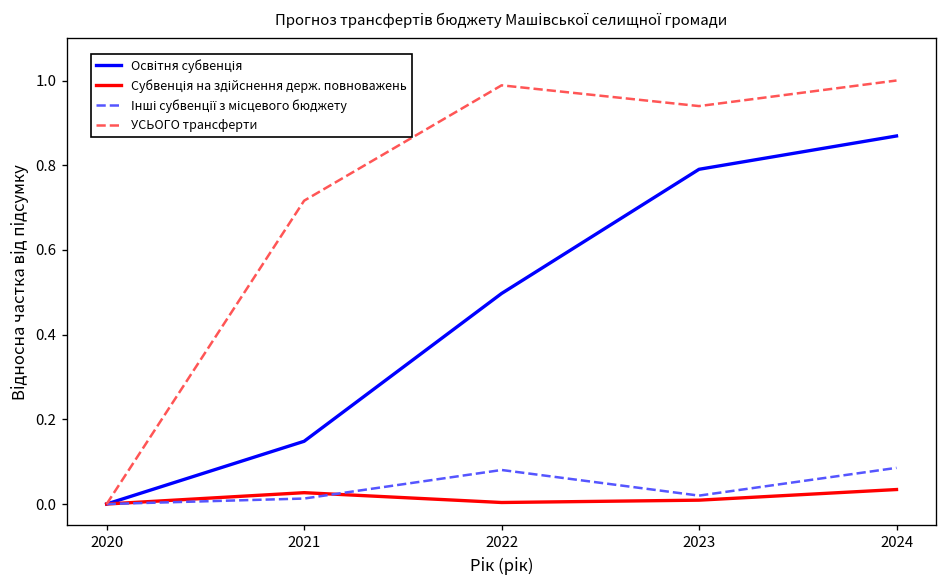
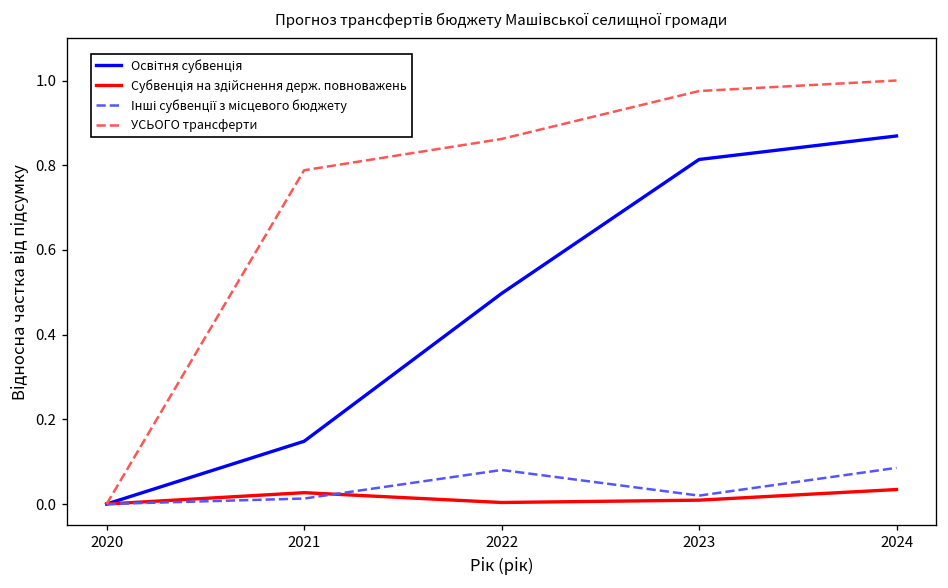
  {
    "Освітня субвенція": {
      "2021": 0.15,
      "2022": 0.50,
-     "2023": 0.79,
+     "2023": 0.81,
      "2024": 0.87
    },
    "Субвенція на здійснення держ. повноважень": {
      "2021": 0.03,
      "2022": 0.00,
      "2023": 0.01,
      "2024": 0.03
    },
    "Інші субвенції з місцевого бюджету": {
      "2021": 0.01,
      "2022": 0.08,
      "2023": 0.02,
      "2024": 0.09
    },
    "УСЬОГО трансферти": {
-     "2021": 0.72,
-     "2022": 0.99,
-     "2023": 0.94,
+     "2021": 0.79,
+     "2022": 0.86,
+     "2023": 0.98,
      "2024": 1.00
    }
  }
